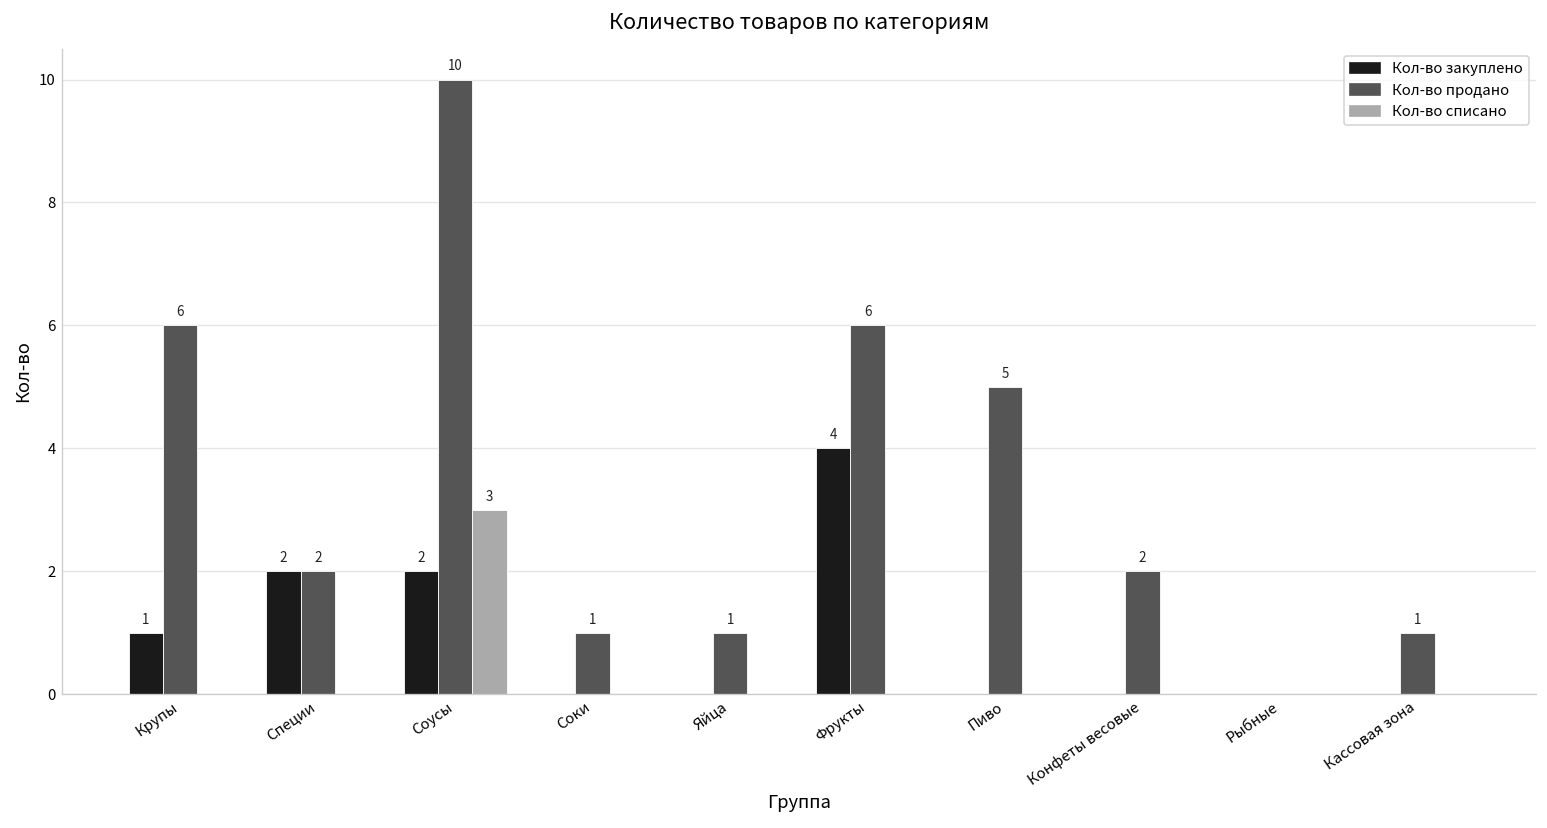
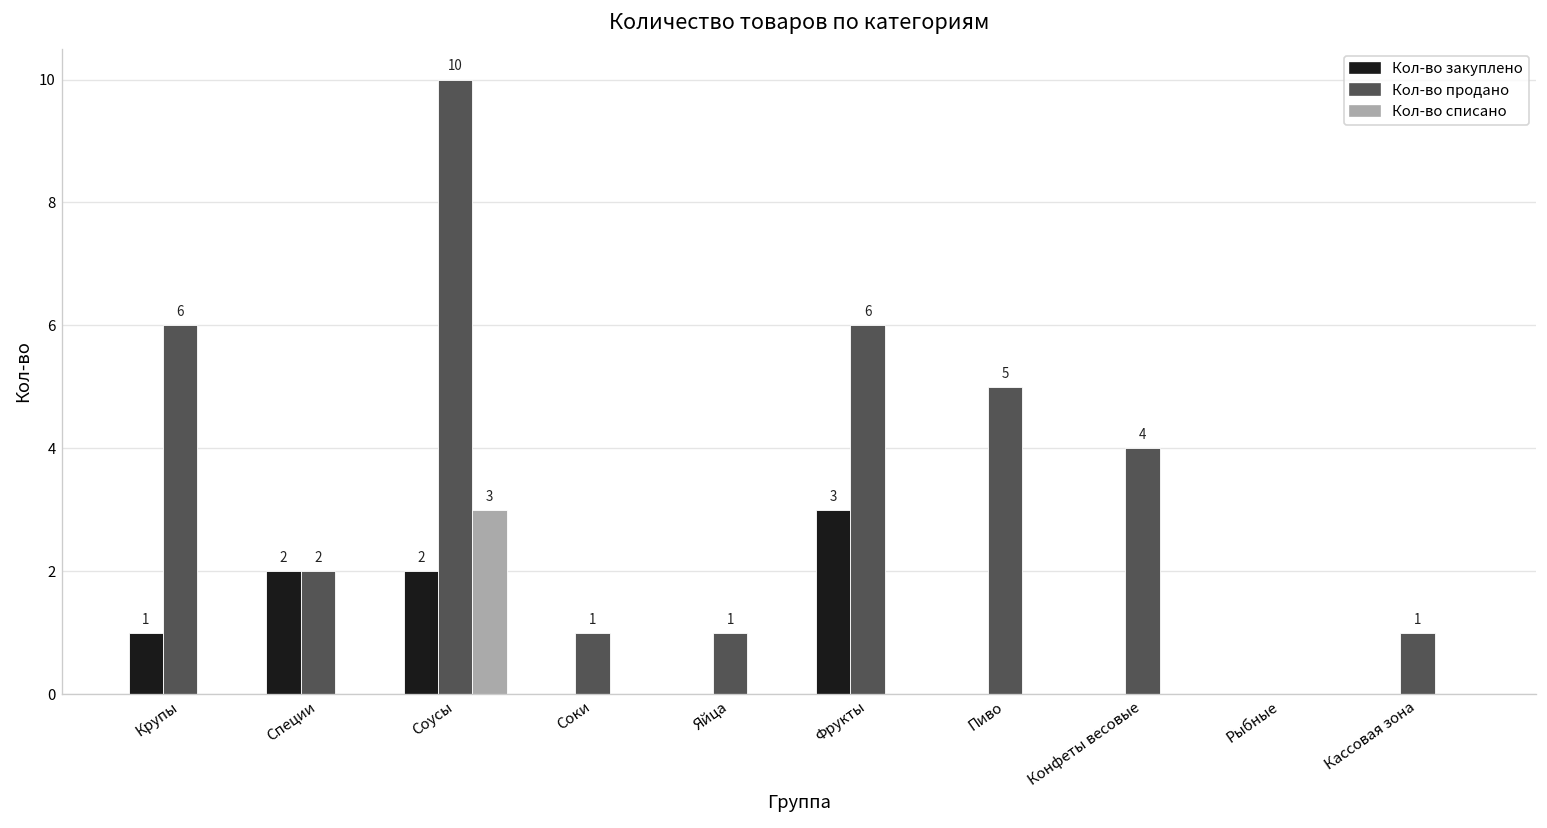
  {
    "Кол-во закуплено": {
      "Крупы": 1,
      "Специи": 2,
      "Соусы": 2,
-     "Фрукты": 4
+     "Фрукты": 3
    },
    "Кол-во продано": {
      "Крупы": 6,
      "Специи": 2,
      "Соусы": 10,
      "Соки": 1,
      "Яйца": 1,
      "Фрукты": 6,
      "Пиво": 5,
-     "Конфеты весовые": 2,
+     "Конфеты весовые": 4,
      "Кассовая зона": 1
    },
    "Кол-во списано": {
      "Соусы": 3
    }
  }
